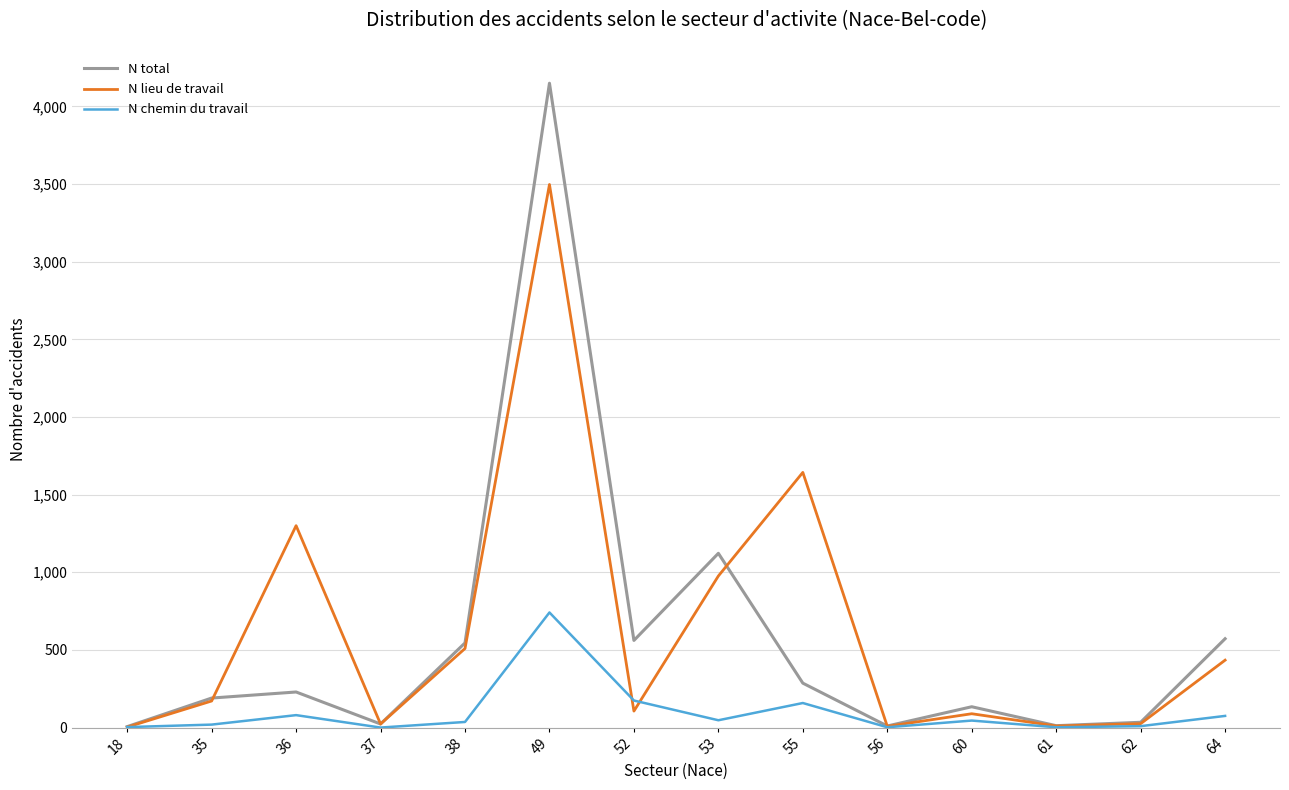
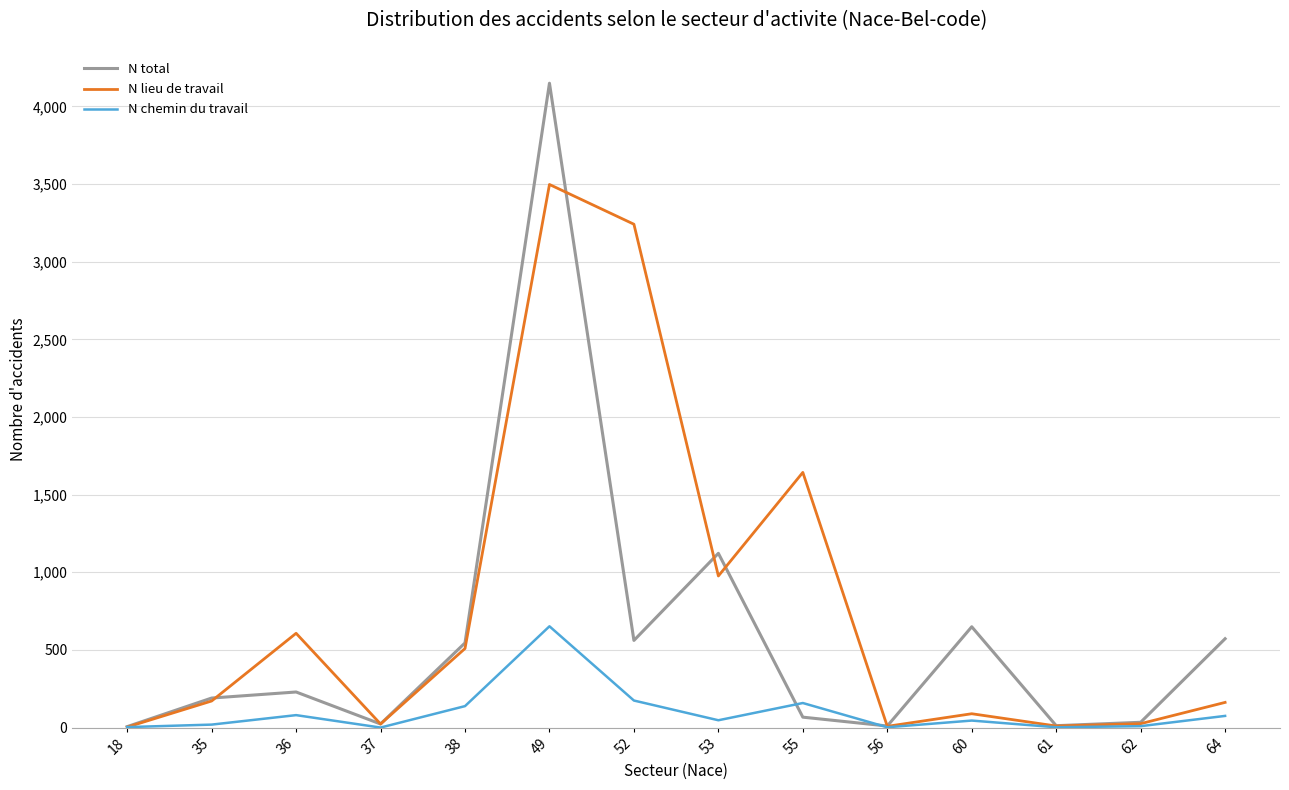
  {
    "N total": {
      "35": "190",
      "36": "230",
      "38": "550",
      "49": "4,150",
      "52": "560",
      "53": "1,120",
-     "55": "290",
-     "60": "130",
+     "55": "70",
+     "60": "650",
      "64": "570"
    },
    "N lieu de travail": {
      "35": "170",
-     "36": "1,300",
+     "36": "610",
      "38": "510",
      "49": "3,500",
-     "52": "110",
+     "52": "3,240",
      "53": "980",
      "55": "1,640",
      "60": "90",
-     "64": "430"
+     "64": "160"
    },
    "N chemin du travail": {
      "35": "20",
      "36": "80",
      "37": "0",
-     "38": "40",
-     "49": "740",
+     "38": "140",
+     "49": "650",
      "52": "170",
      "53": "50",
      "55": "160",
      "60": "50",
      "64": "80"
    }
  }
